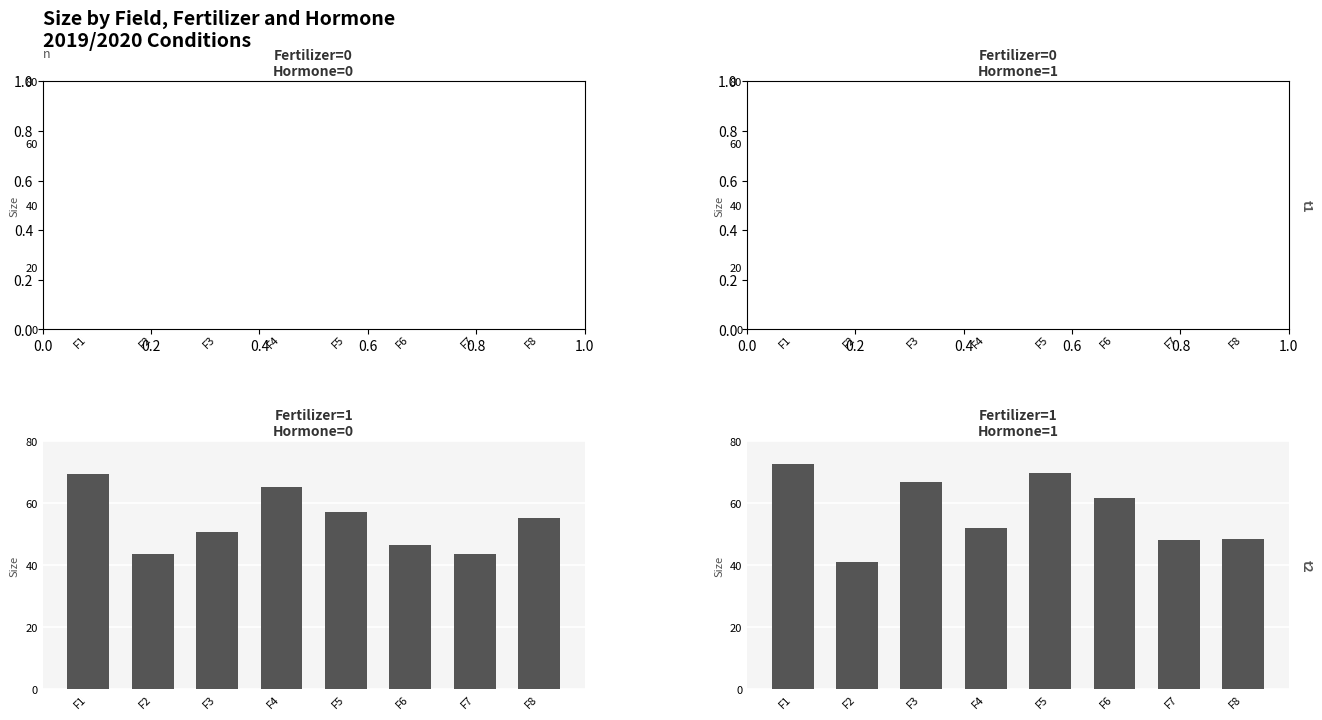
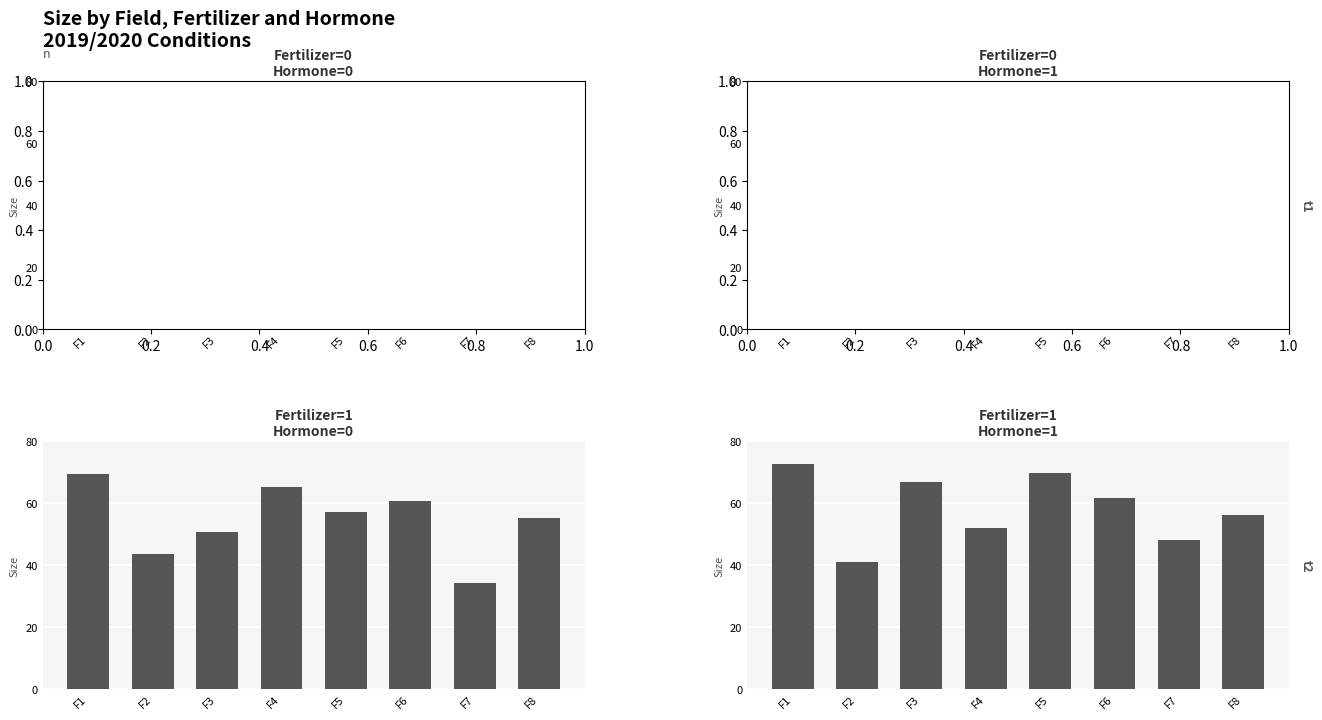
  {
    "Fertilizer=1 Hormone=0": {
      "F1": 69,
      "F2": 44,
      "F3": 51,
      "F4": 65,
      "F5": 57,
-     "F6": 47,
-     "F7": 44,
+     "F6": 61,
+     "F7": 34,
      "F8": 55
    },
    "Fertilizer=1 Hormone=1": {
      "F1": 73,
      "F2": 41,
      "F3": 67,
      "F4": 52,
      "F5": 70,
      "F6": 62,
      "F7": 48,
-     "F8": 48
+     "F8": 56
    }
  }
